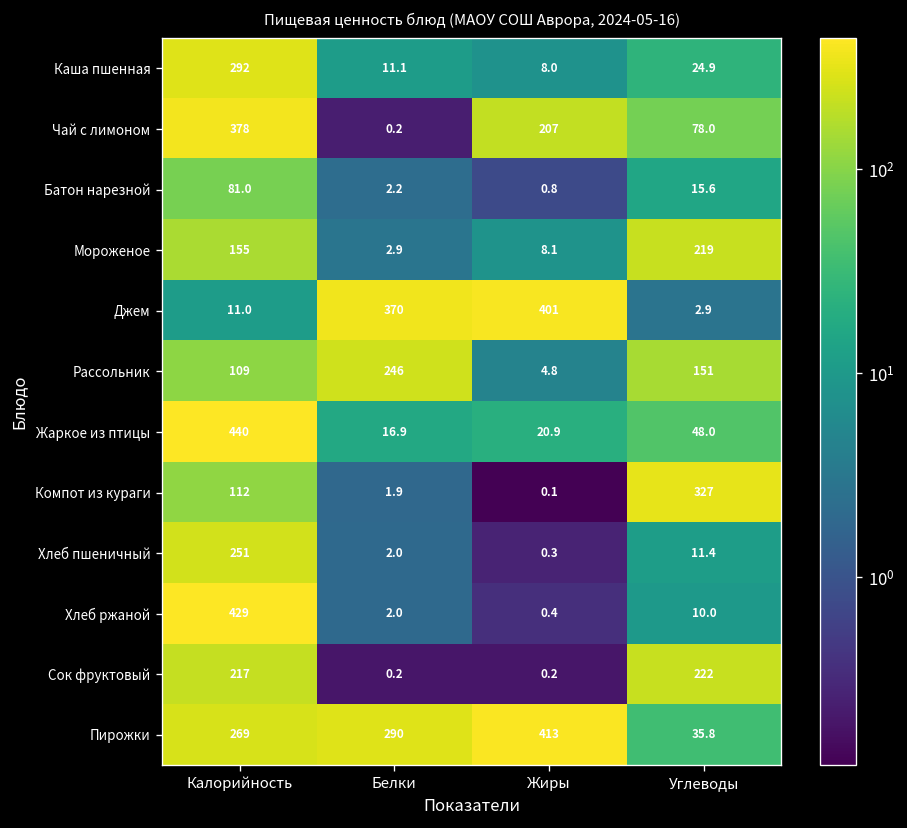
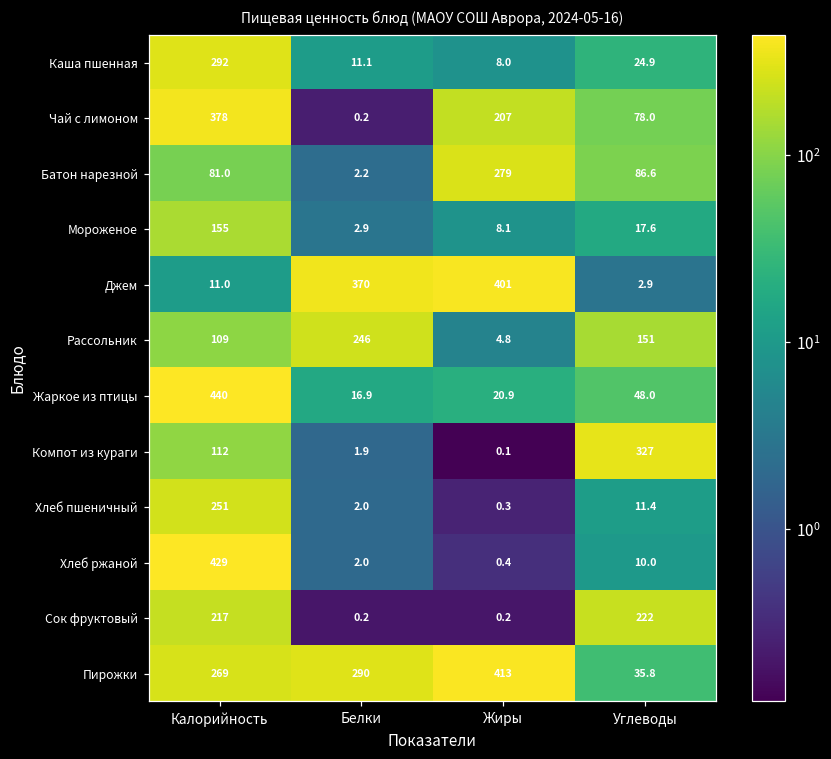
  {
    "Каша пшенная": {
      "Калорийность": 292,
      "Белки": 11.1,
      "Жиры": 8.0,
      "Углеводы": 24.9
    },
    "Чай с лимоном": {
      "Калорийность": 378,
      "Белки": 0.2,
      "Жиры": 207,
      "Углеводы": 78.0
    },
    "Батон нарезной": {
      "Калорийность": 81.0,
      "Белки": 2.2,
-     "Жиры": 0.8,
-     "Углеводы": 15.6
+     "Жиры": 279,
+     "Углеводы": 86.6
    },
    "Мороженое": {
      "Калорийность": 155,
      "Белки": 2.9,
      "Жиры": 8.1,
-     "Углеводы": 219
+     "Углеводы": 17.6
    },
    "Джем": {
      "Калорийность": 11.0,
      "Белки": 370,
      "Жиры": 401,
      "Углеводы": 2.9
    },
    "Рассольник": {
      "Калорийность": 109,
      "Белки": 246,
      "Жиры": 4.8,
      "Углеводы": 151
    },
    "Жаркое из птицы": {
      "Калорийность": 440,
      "Белки": 16.9,
      "Жиры": 20.9,
      "Углеводы": 48.0
    },
    "Компот из кураги": {
      "Калорийность": 112,
      "Белки": 1.9,
      "Жиры": 0.1,
      "Углеводы": 327
    },
    "Хлеб пшеничный": {
      "Калорийность": 251,
      "Белки": 2.0,
      "Жиры": 0.3,
      "Углеводы": 11.4
    },
    "Хлеб ржаной": {
      "Калорийность": 429,
      "Белки": 2.0,
      "Жиры": 0.4,
      "Углеводы": 10.0
    },
    "Сок фруктовый": {
      "Калорийность": 217,
      "Белки": 0.2,
      "Жиры": 0.2,
      "Углеводы": 222
    },
    "Пирожки": {
      "Калорийность": 269,
      "Белки": 290,
      "Жиры": 413,
      "Углеводы": 35.8
    }
  }
